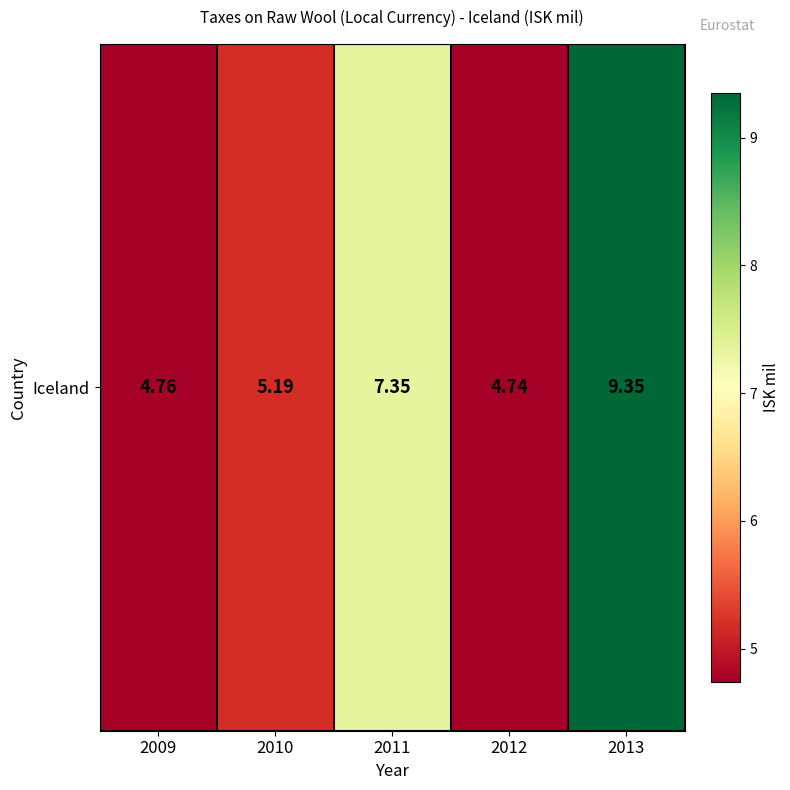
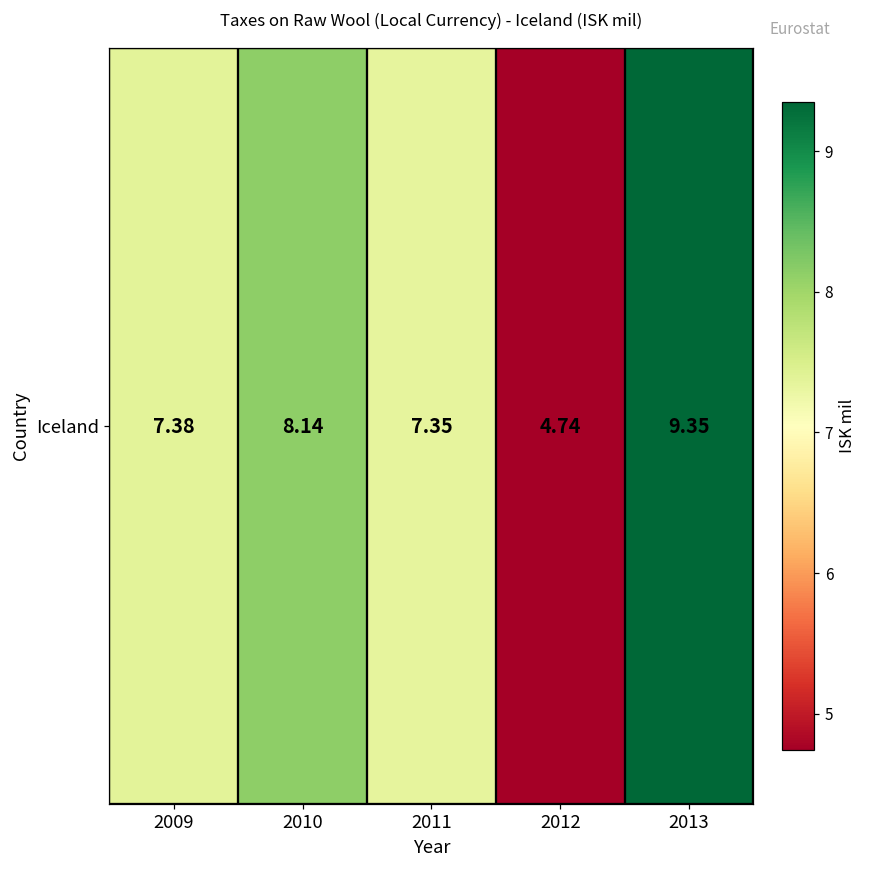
  {
    "Iceland": {
-     "2009": 4.76,
-     "2010": 5.19,
+     "2009": 7.38,
+     "2010": 8.14,
      "2011": 7.35,
      "2012": 4.74,
      "2013": 9.35
    }
  }
